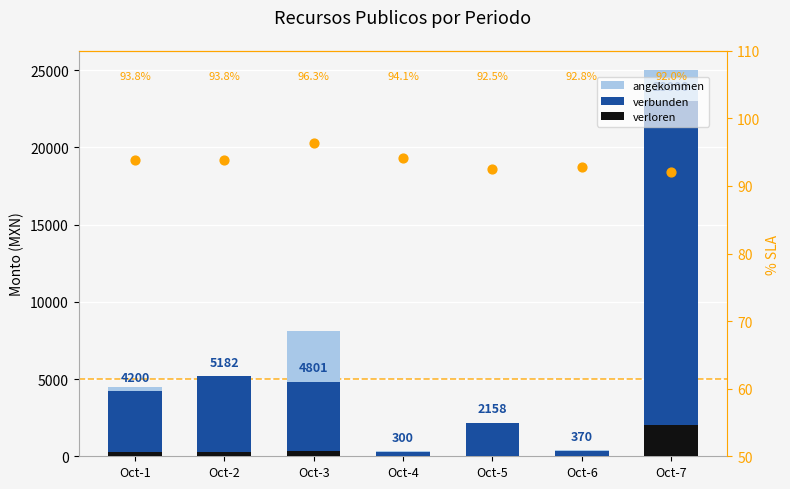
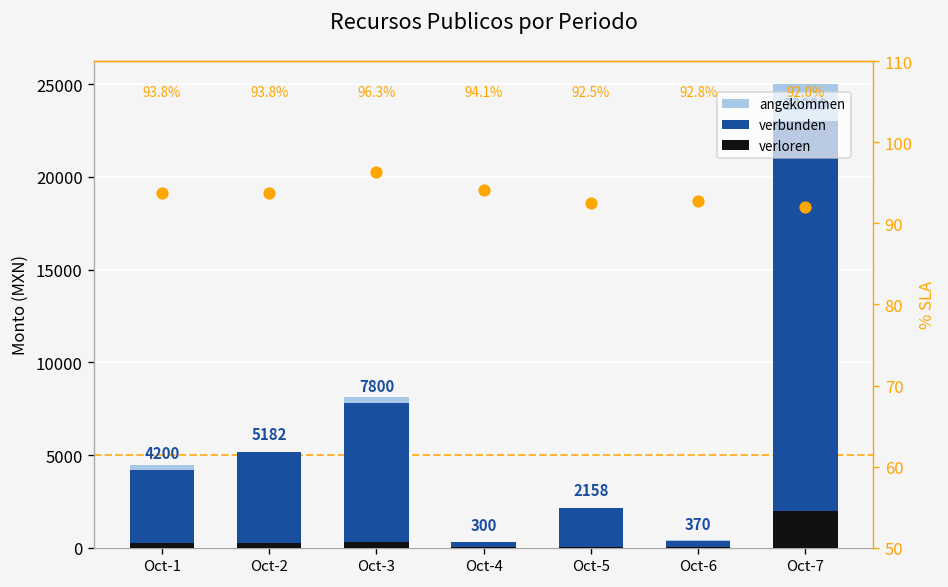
  {
    "verbunden": {
      "Oct-2": 5182,
-     "Oct-3": 4801,
+     "Oct-3": 7800,
      "Oct-4": 300,
      "Oct-5": 2158,
      "Oct-6": 370
    }
  }
